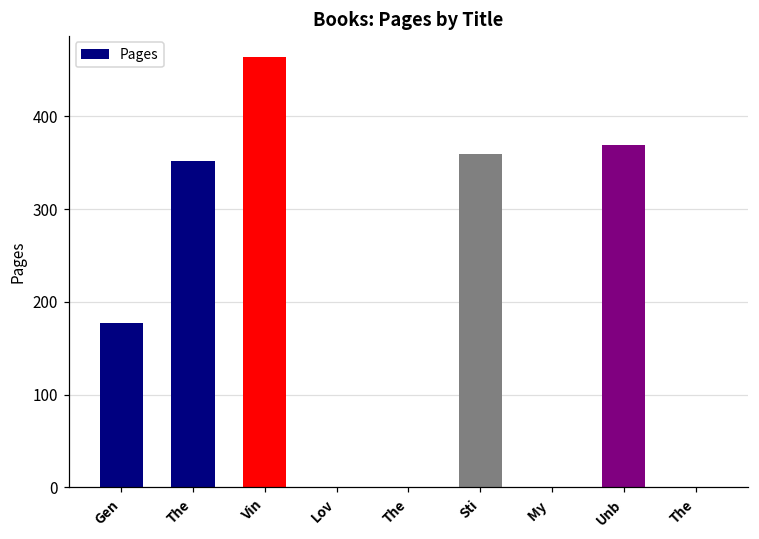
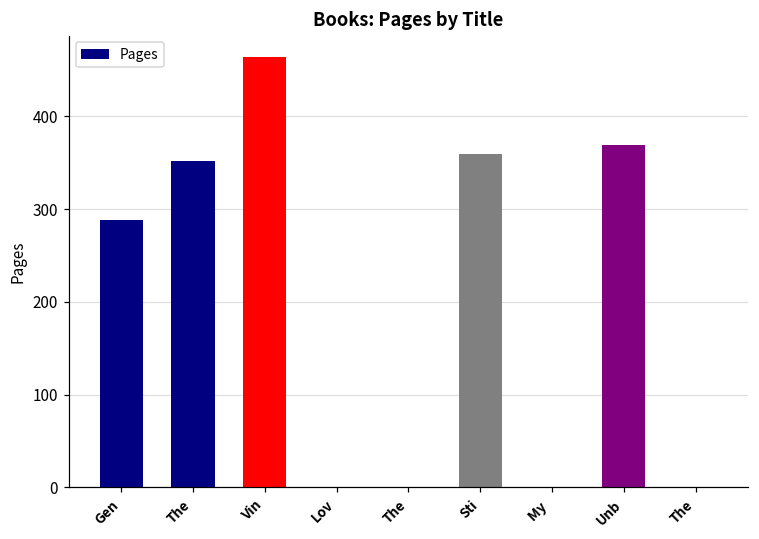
  {
-   "Gen": 180,
+   "Gen": 290,
    "Vin": 460,
    "Lov": 0,
    "Sti": 360,
    "My": 0,
    "Unb": 370
  }
